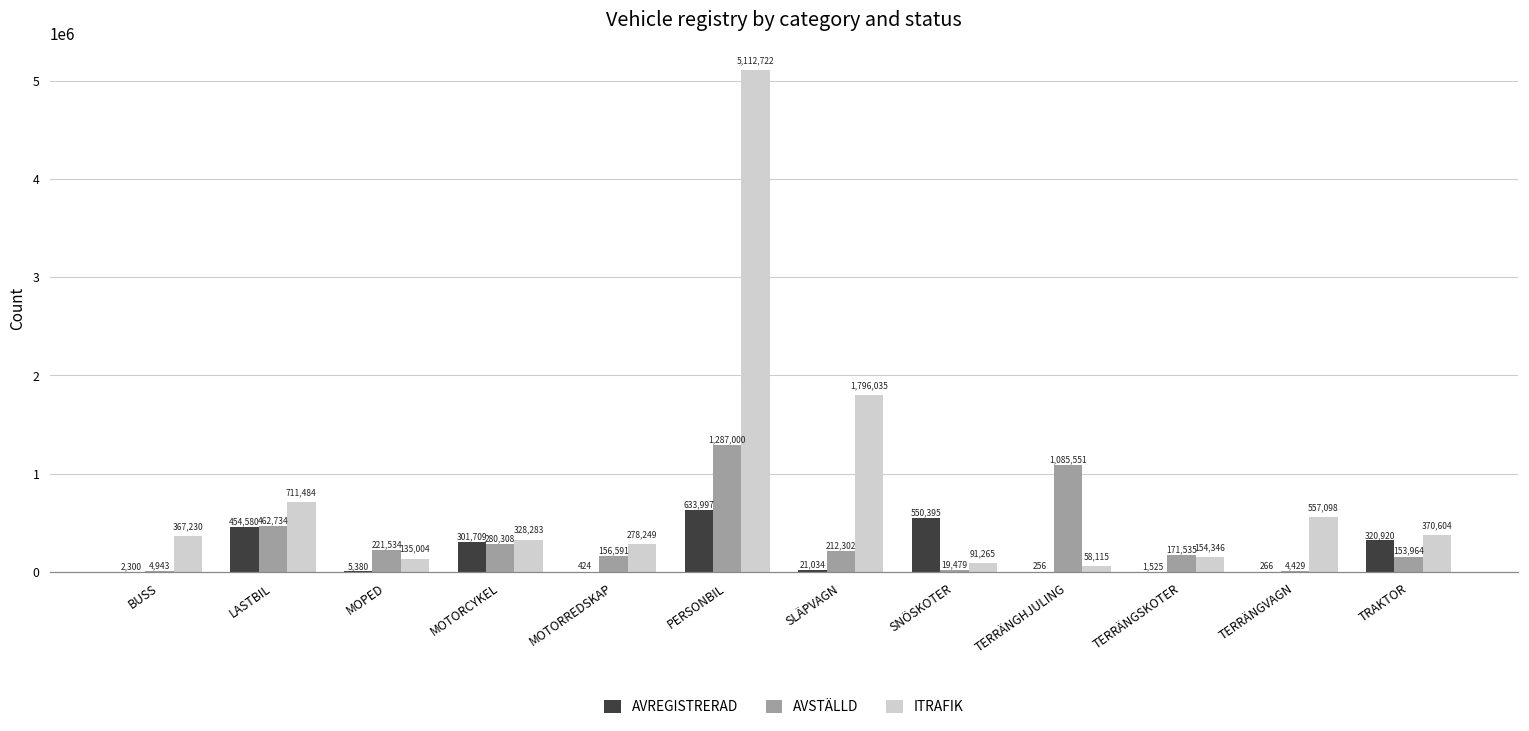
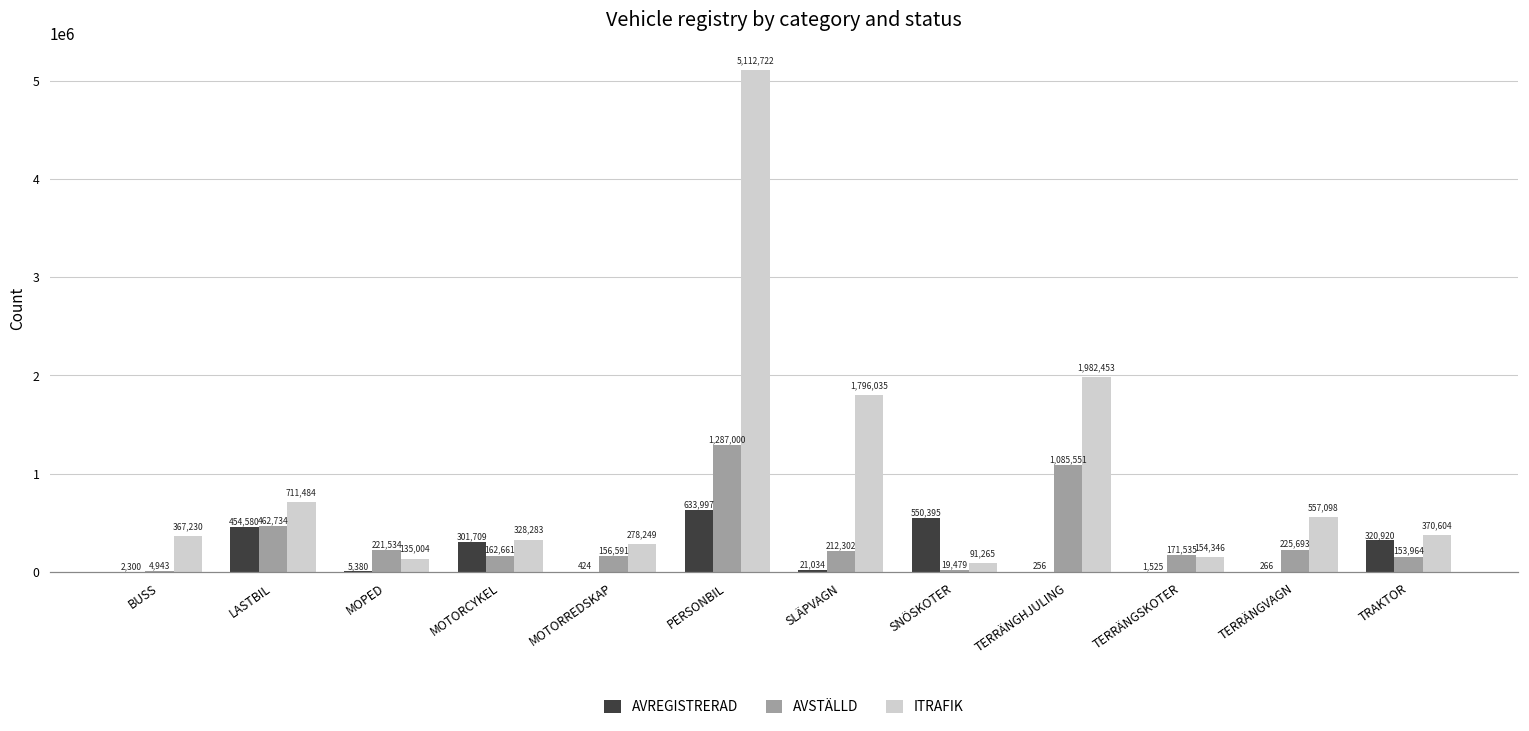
  {
    "AVREGISTRERAD": {
      "BUSS": "2,300",
      "LASTBIL": "454,580",
      "MOPED": "5,380",
      "MOTORCYKEL": "301,709",
      "MOTORREDSKAP": "424",
      "PERSONBIL": "633,997",
      "SLÄPVAGN": "21,034",
      "SNÖSKOTER": "550,395",
      "TERRÄNGHJULING": "256",
      "TERRÄNGSKOTER": "1,525",
      "TERRÄNGVAGN": "266",
      "TRAKTOR": "320,920"
    },
    "AVSTÄLLD": {
      "BUSS": "4,943",
      "LASTBIL": "462,734",
      "MOPED": "221,534",
-     "MOTORCYKEL": "280,308",
+     "MOTORCYKEL": "162,661",
      "MOTORREDSKAP": "156,591",
      "PERSONBIL": "1,287,000",
      "SLÄPVAGN": "212,302",
      "SNÖSKOTER": "19,479",
      "TERRÄNGHJULING": "1,085,551",
      "TERRÄNGSKOTER": "171,535",
-     "TERRÄNGVAGN": "4,429",
+     "TERRÄNGVAGN": "225,693",
      "TRAKTOR": "153,964"
    },
    "ITRAFIK": {
      "BUSS": "367,230",
      "LASTBIL": "711,484",
      "MOPED": "135,004",
      "MOTORCYKEL": "328,283",
      "MOTORREDSKAP": "278,249",
      "PERSONBIL": "5,112,722",
      "SLÄPVAGN": "1,796,035",
      "SNÖSKOTER": "91,265",
-     "TERRÄNGHJULING": "58,115",
+     "TERRÄNGHJULING": "1,982,453",
      "TERRÄNGSKOTER": "154,346",
      "TERRÄNGVAGN": "557,098",
      "TRAKTOR": "370,604"
    }
  }
